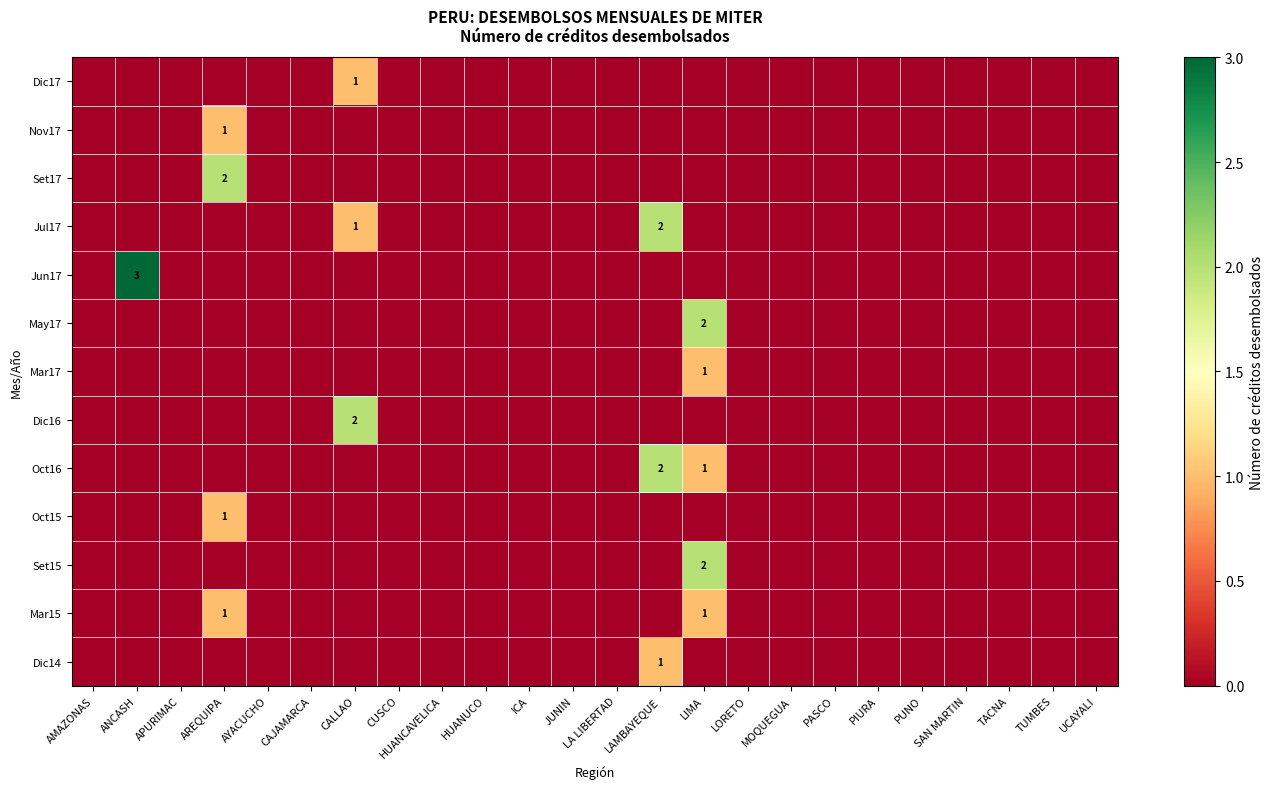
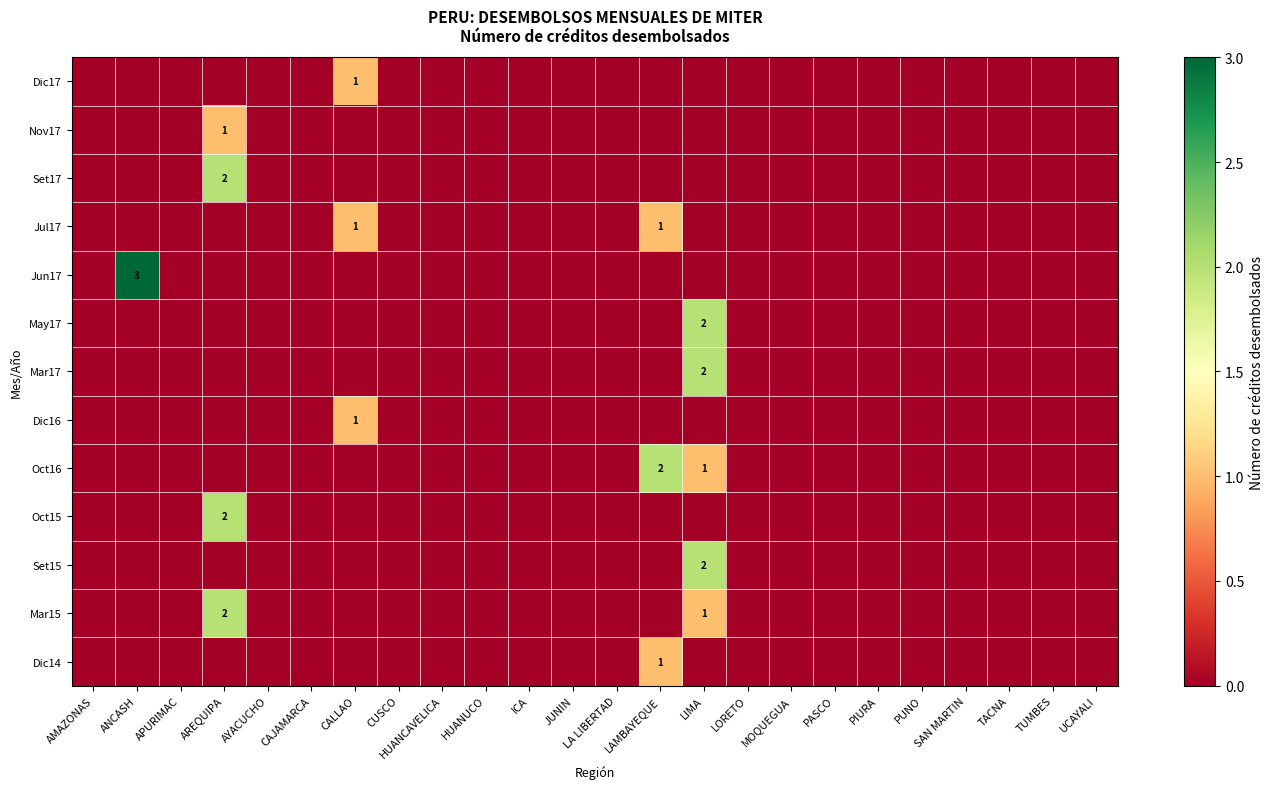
  {
    "Dic17": {
      "CALLAO": 1
    },
    "Nov17": {
      "AREQUIPA": 1
    },
    "Set17": {
      "AREQUIPA": 2
    },
    "Jul17": {
      "CALLAO": 1,
-     "LAMBAYEQUE": 2
+     "LAMBAYEQUE": 1
    },
    "Jun17": {
      "ANCASH": 3
    },
    "May17": {
      "LIMA": 2
    },
    "Mar17": {
-     "LIMA": 1
+     "LIMA": 2
    },
    "Dic16": {
-     "CALLAO": 2
+     "CALLAO": 1
    },
    "Oct16": {
      "LAMBAYEQUE": 2,
      "LIMA": 1
    },
    "Oct15": {
-     "AREQUIPA": 1
+     "AREQUIPA": 2
    },
    "Set15": {
      "LIMA": 2
    },
    "Mar15": {
-     "AREQUIPA": 1,
+     "AREQUIPA": 2,
      "LIMA": 1
    },
    "Dic14": {
      "LAMBAYEQUE": 1
    }
  }
